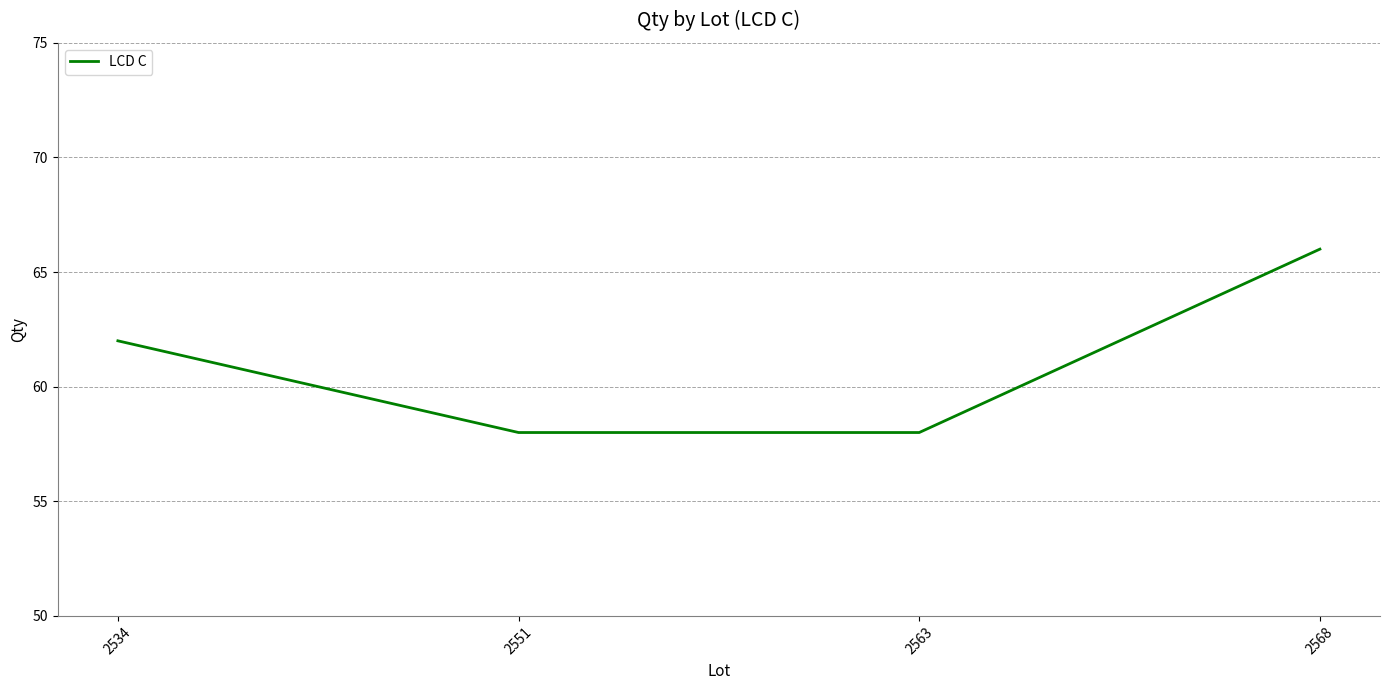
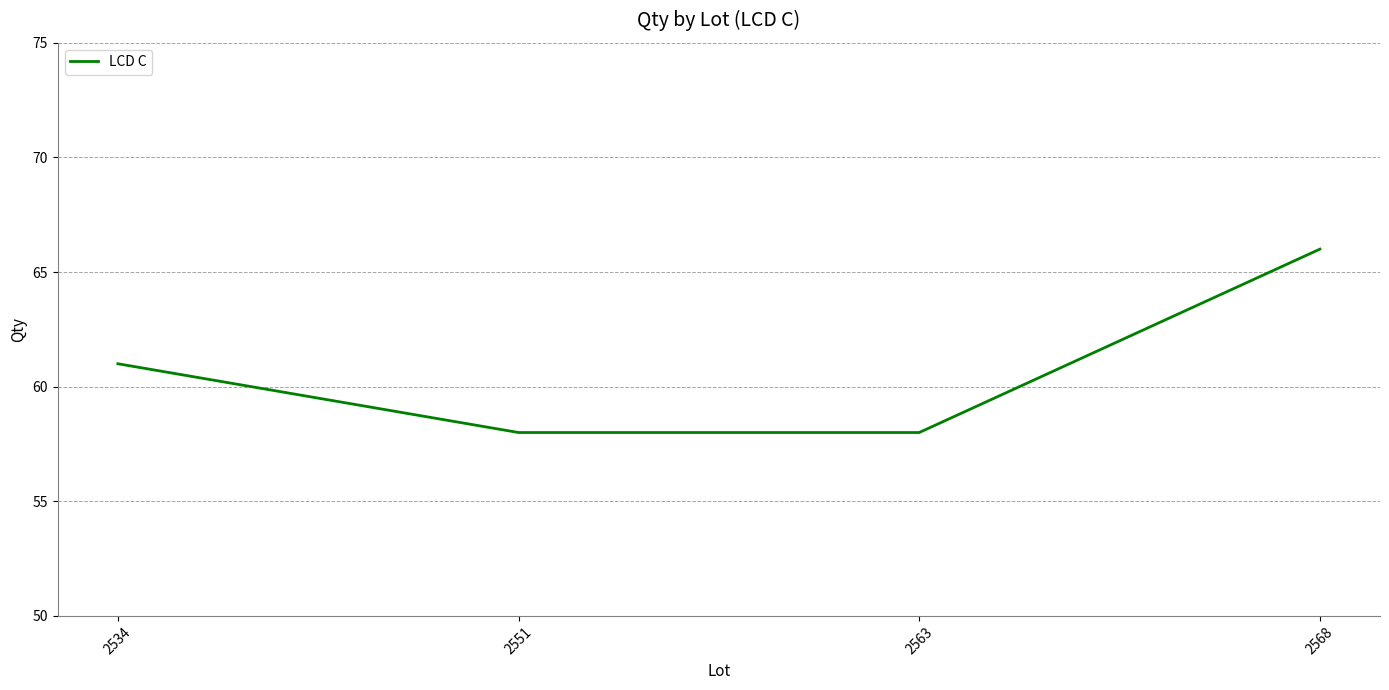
  {
-   "2534": 62,
+   "2534": 61,
    "2551": 58,
    "2563": 58,
    "2568": 66
  }
